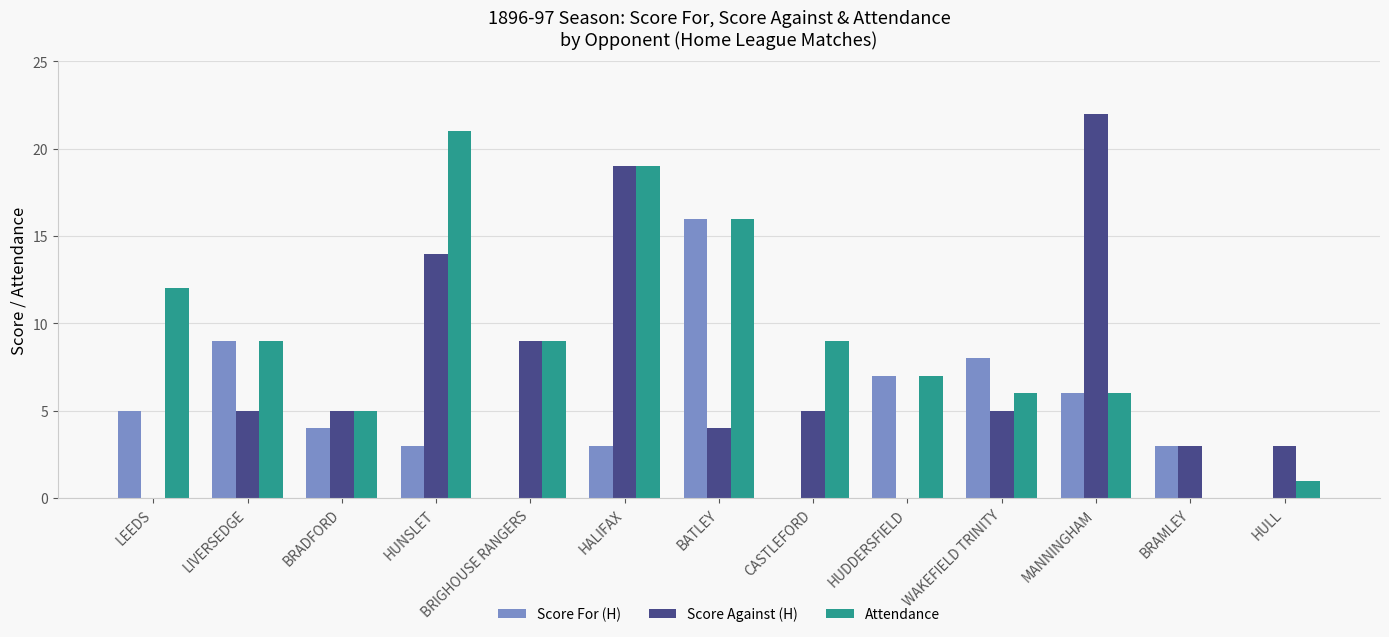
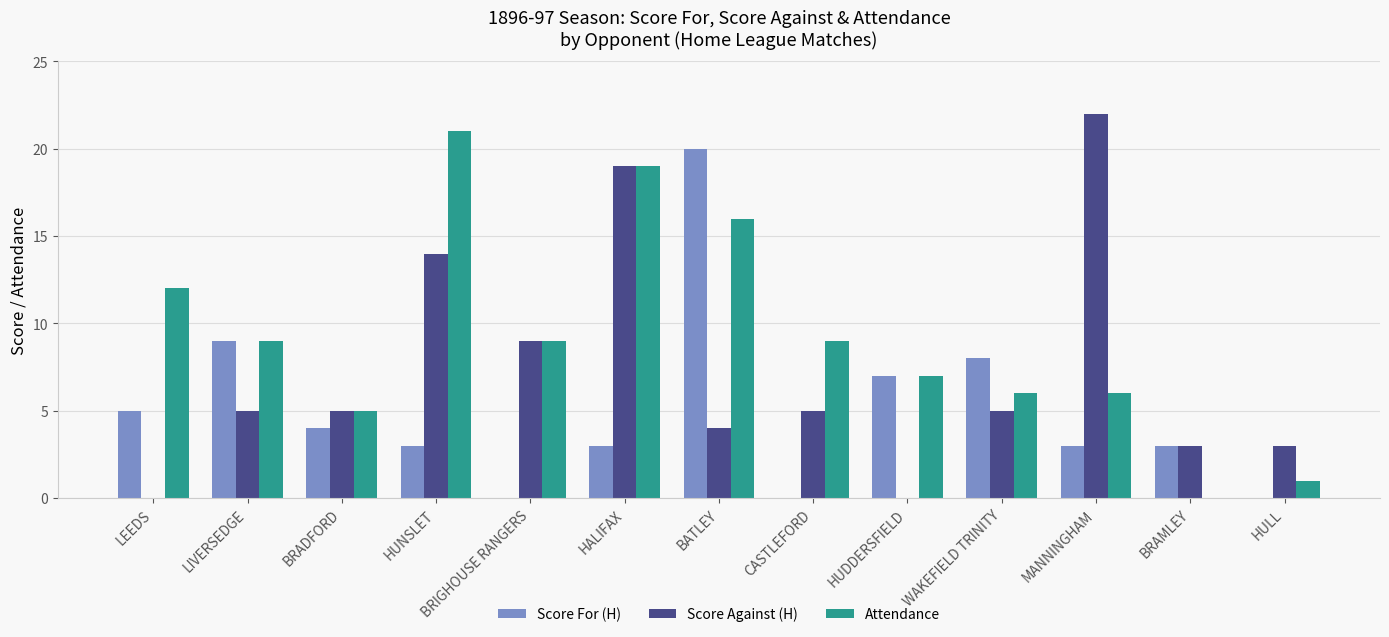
  {
    "Score For (H)": {
      "LEEDS": 5,
      "LIVERSEDGE": 9,
      "BRADFORD": 4,
      "HUNSLET": 3,
      "BRIGHOUSE RANGERS": 0,
      "HALIFAX": 3,
-     "BATLEY": 16,
+     "BATLEY": 20,
      "CASTLEFORD": 0,
      "HUDDERSFIELD": 7,
      "WAKEFIELD TRINITY": 8,
-     "MANNINGHAM": 6,
+     "MANNINGHAM": 3,
      "BRAMLEY": 3,
      "HULL": 0
    },
    "Score Against (H)": {
      "LEEDS": 0,
      "LIVERSEDGE": 5,
      "BRADFORD": 5,
      "HUNSLET": 14,
      "BRIGHOUSE RANGERS": 9,
      "HALIFAX": 19,
      "BATLEY": 4,
      "CASTLEFORD": 5,
      "HUDDERSFIELD": 0,
      "WAKEFIELD TRINITY": 5,
      "MANNINGHAM": 22,
      "BRAMLEY": 3,
      "HULL": 3
    },
    "Attendance": {
      "LEEDS": 12,
      "LIVERSEDGE": 9,
      "BRADFORD": 5,
      "HUNSLET": 21,
      "BRIGHOUSE RANGERS": 9,
      "HALIFAX": 19,
      "BATLEY": 16,
      "CASTLEFORD": 9,
      "HUDDERSFIELD": 7,
      "WAKEFIELD TRINITY": 6,
      "MANNINGHAM": 6,
      "BRAMLEY": 0,
      "HULL": 1
    }
  }
